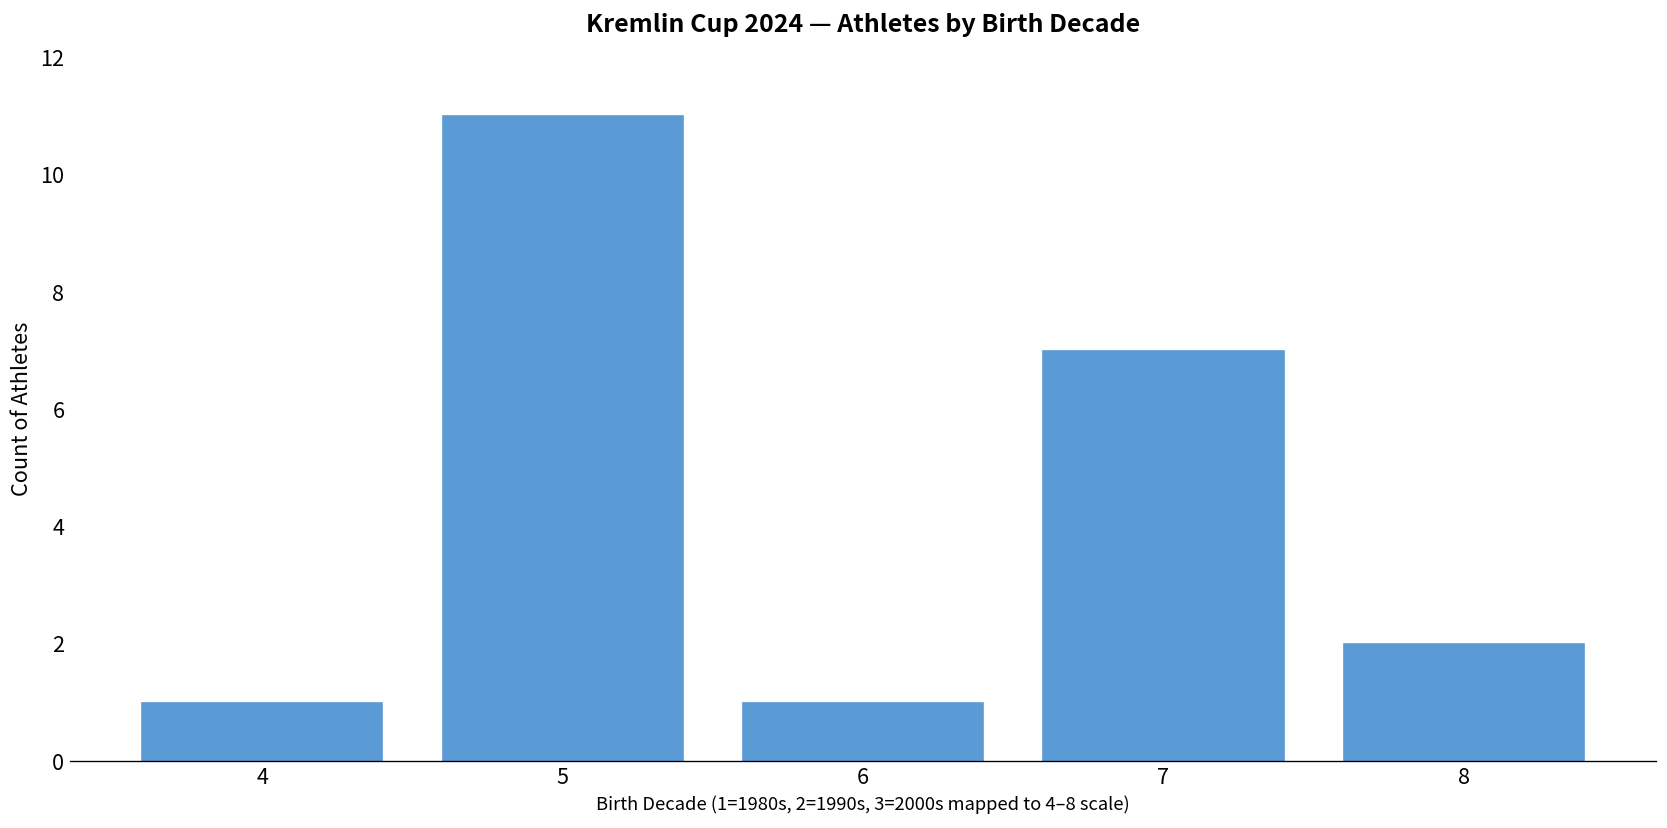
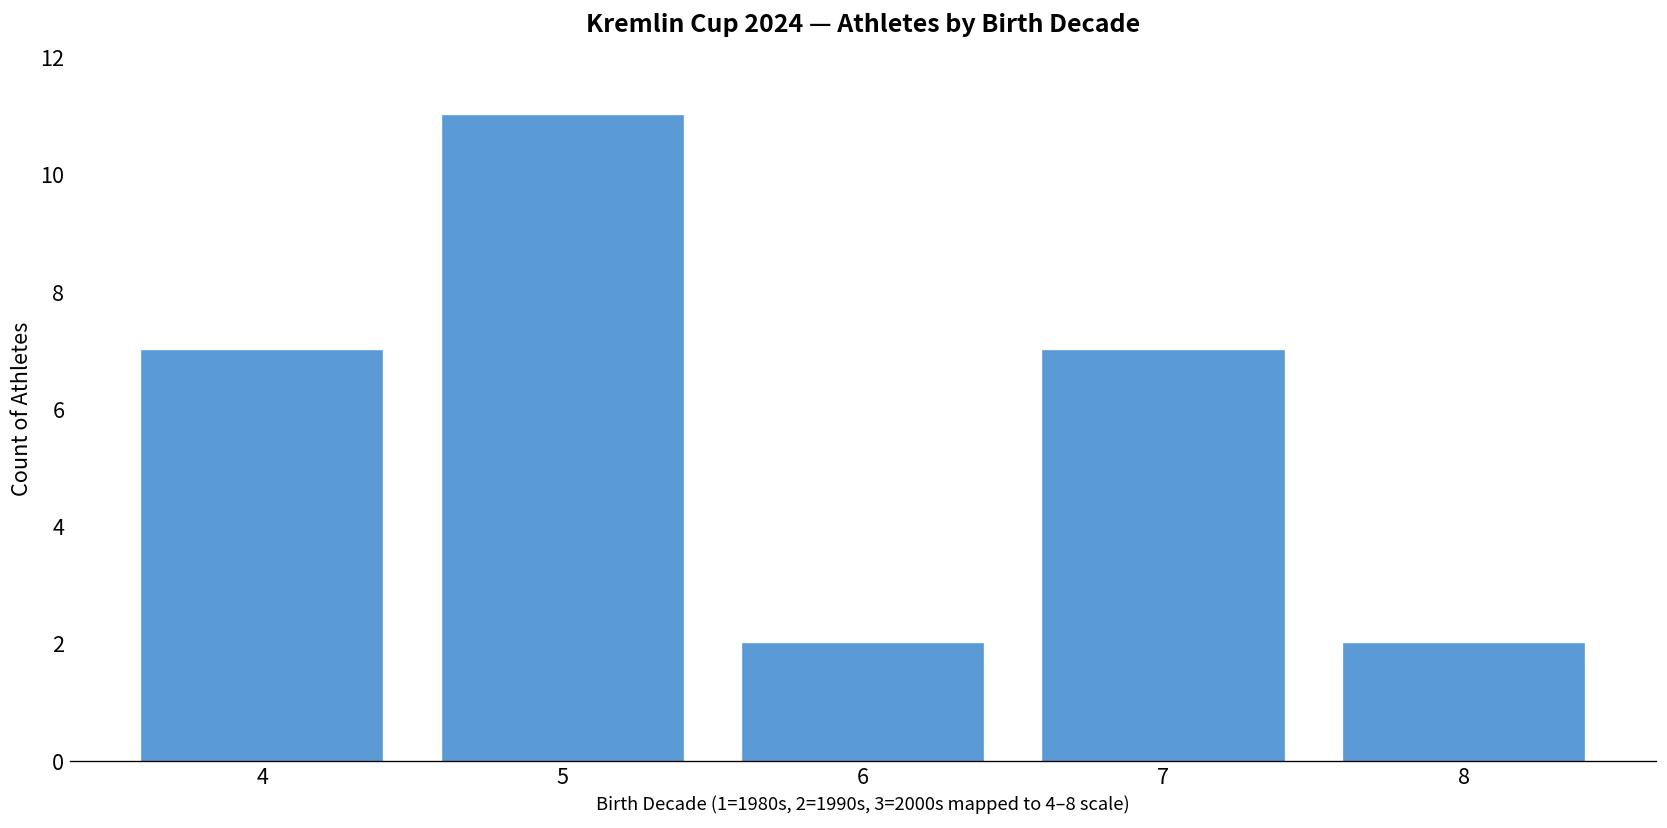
  {
-   "4": 1,
+   "4": 7,
    "5": 11,
-   "6": 1,
+   "6": 2,
    "7": 7,
    "8": 2
  }
